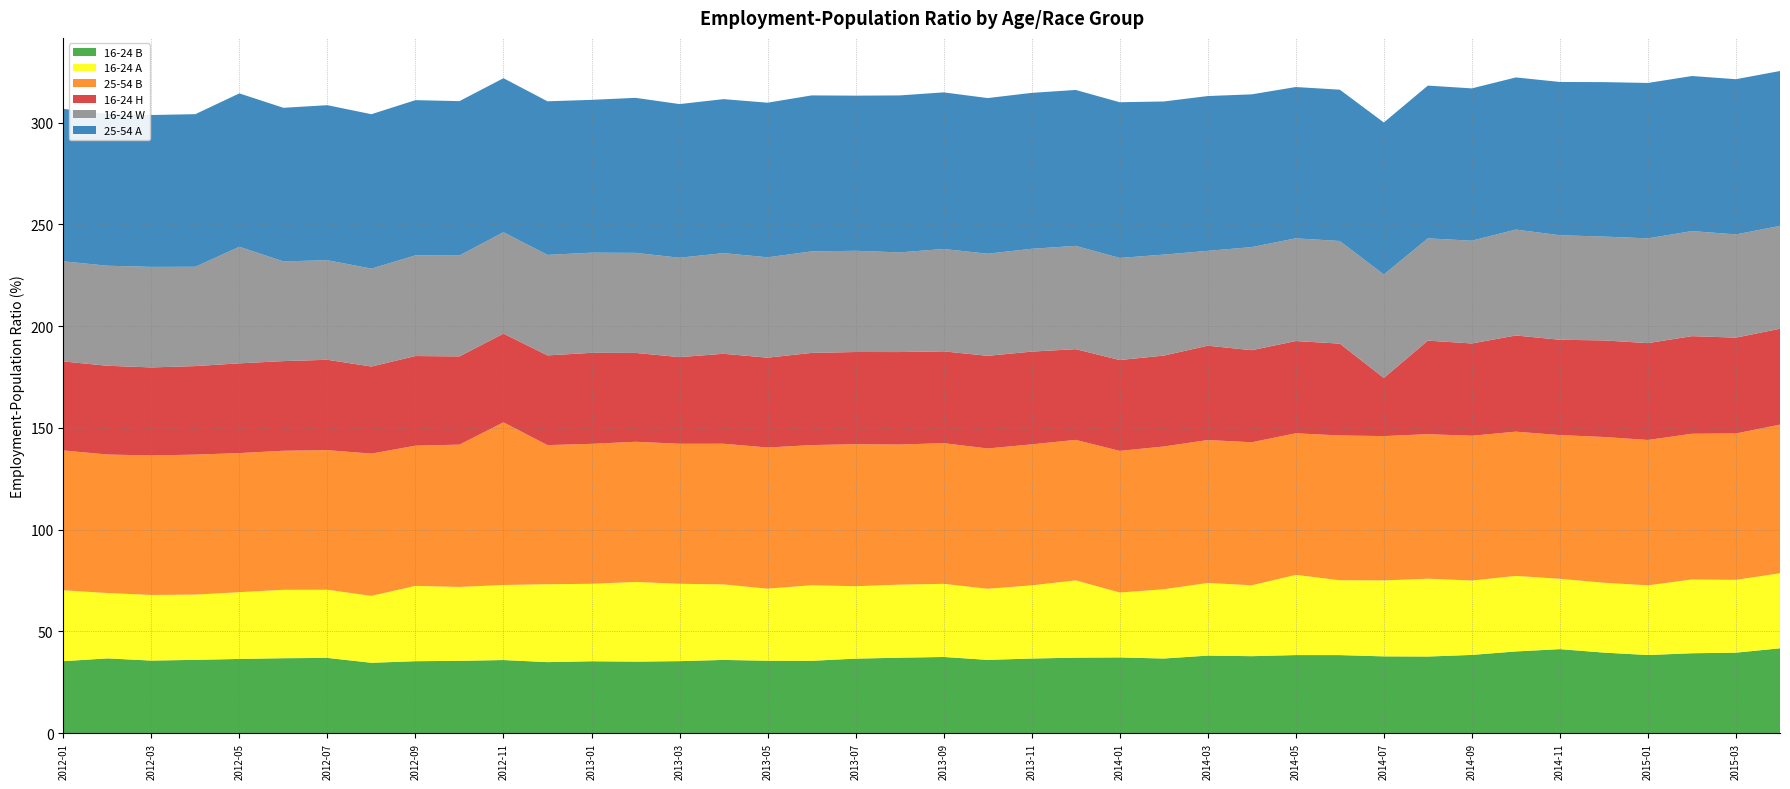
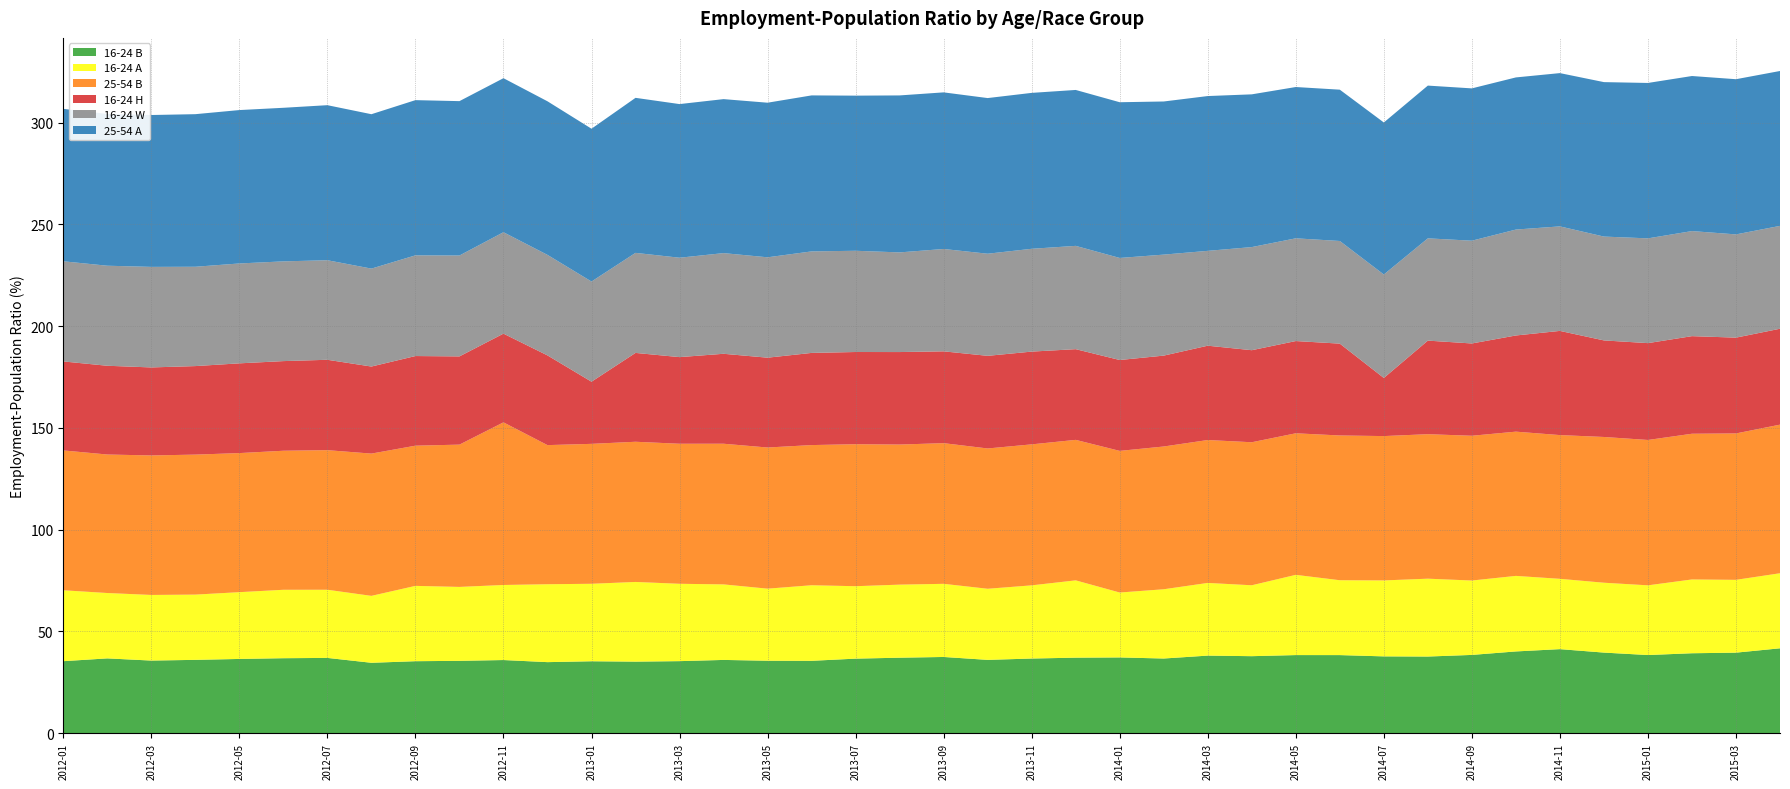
  {
    "16-24 B": {
      "2012-01": 35,
      "2012-03": 36,
      "2012-05": 36,
      "2012-07": 37,
      "2012-09": 35,
      "2012-11": 36,
      "2013-01": 35,
      "2013-03": 35,
      "2013-05": 36,
      "2013-07": 37,
      "2013-09": 37,
      "2013-11": 37,
      "2014-01": 37,
      "2014-03": 38,
      "2014-05": 38,
      "2014-07": 38,
      "2014-09": 38,
      "2014-11": 41,
      "2015-01": 38,
      "2015-03": 40
    },
    "16-24 A": {
      "2012-01": 35,
      "2012-03": 32,
      "2012-05": 33,
      "2012-07": 34,
      "2012-09": 37,
      "2012-11": 37,
      "2013-01": 38,
      "2013-03": 38,
      "2013-05": 35,
      "2013-07": 36,
      "2013-09": 36,
      "2013-11": 36,
      "2014-01": 32,
      "2014-03": 36,
      "2014-05": 39,
      "2014-07": 37,
      "2014-09": 37,
      "2014-11": 35,
      "2015-01": 34,
      "2015-03": 36
    },
    "25-54 B": {
      "2012-01": 69,
      "2012-03": 69,
      "2012-05": 68,
      "2012-07": 69,
      "2012-09": 69,
      "2012-11": 80,
      "2013-01": 69,
      "2013-03": 69,
      "2013-05": 69,
      "2013-07": 70,
      "2013-09": 69,
      "2013-11": 69,
      "2014-01": 70,
      "2014-03": 70,
      "2014-05": 70,
      "2014-07": 71,
      "2014-09": 71,
      "2014-11": 71,
      "2015-01": 71,
      "2015-03": 72
    },
    "16-24 H": {
      "2012-01": 44,
      "2012-03": 43,
      "2012-05": 44,
      "2012-07": 44,
      "2012-09": 44,
      "2012-11": 44,
-     "2013-01": 45,
+     "2013-01": 31,
      "2013-03": 43,
      "2013-05": 44,
      "2013-07": 45,
      "2013-09": 45,
      "2013-11": 46,
      "2014-01": 45,
      "2014-03": 46,
      "2014-05": 45,
      "2014-07": 29,
      "2014-09": 45,
-     "2014-11": 47,
+     "2014-11": 51,
      "2015-01": 48,
      "2015-03": 47
    },
    "16-24 W": {
      "2012-01": 49,
      "2012-03": 49,
-     "2012-05": 57,
+     "2012-05": 49,
      "2012-07": 49,
      "2012-09": 50,
      "2012-11": 50,
      "2013-01": 49,
      "2013-03": 49,
      "2013-05": 49,
      "2013-07": 50,
      "2013-09": 50,
      "2013-11": 51,
      "2014-01": 50,
      "2014-03": 47,
      "2014-05": 51,
      "2014-07": 51,
      "2014-09": 51,
      "2014-11": 51,
      "2015-01": 52,
      "2015-03": 51
    },
    "25-54 A": {
      "2012-01": 75,
      "2012-03": 75,
      "2012-05": 75,
      "2012-07": 76,
      "2012-09": 76,
      "2012-11": 76,
      "2013-01": 75,
      "2013-03": 76,
      "2013-05": 76,
      "2013-07": 76,
      "2013-09": 77,
      "2013-11": 77,
      "2014-01": 77,
      "2014-03": 76,
      "2014-05": 74,
      "2014-07": 75,
      "2014-09": 75,
      "2014-11": 75,
      "2015-01": 76,
      "2015-03": 76
    }
  }
